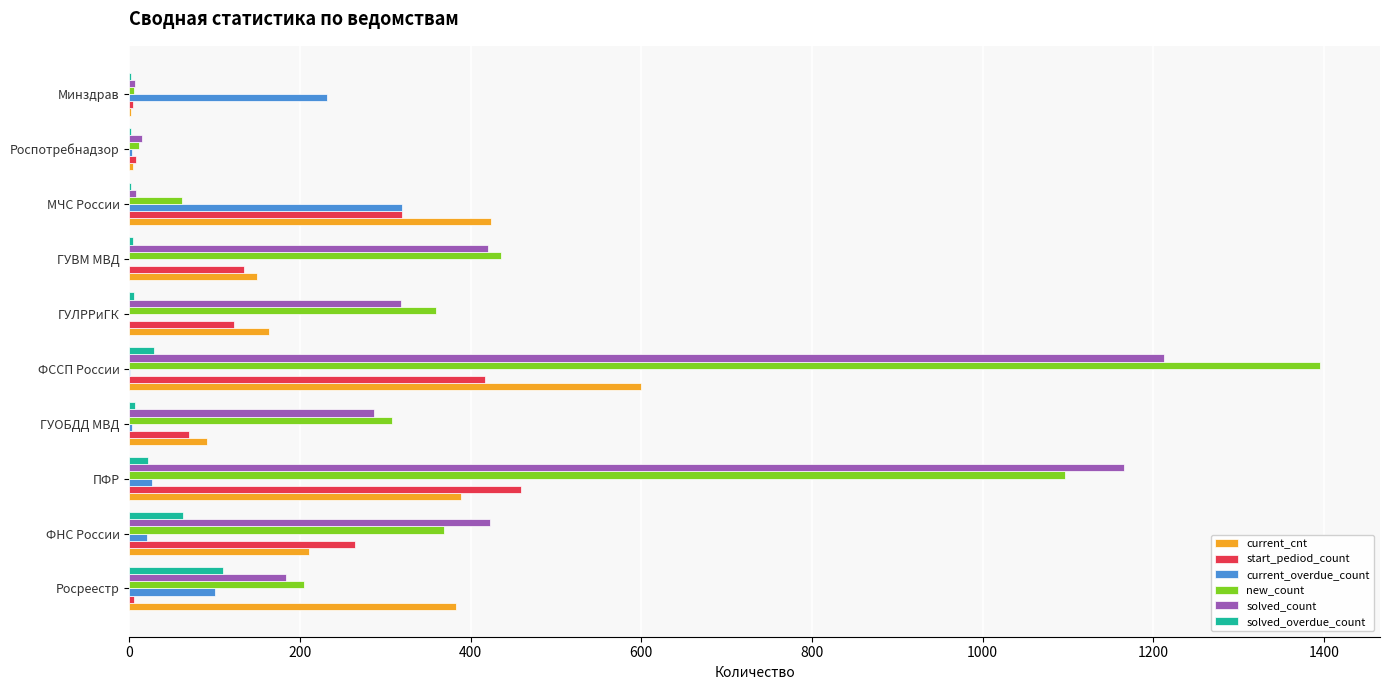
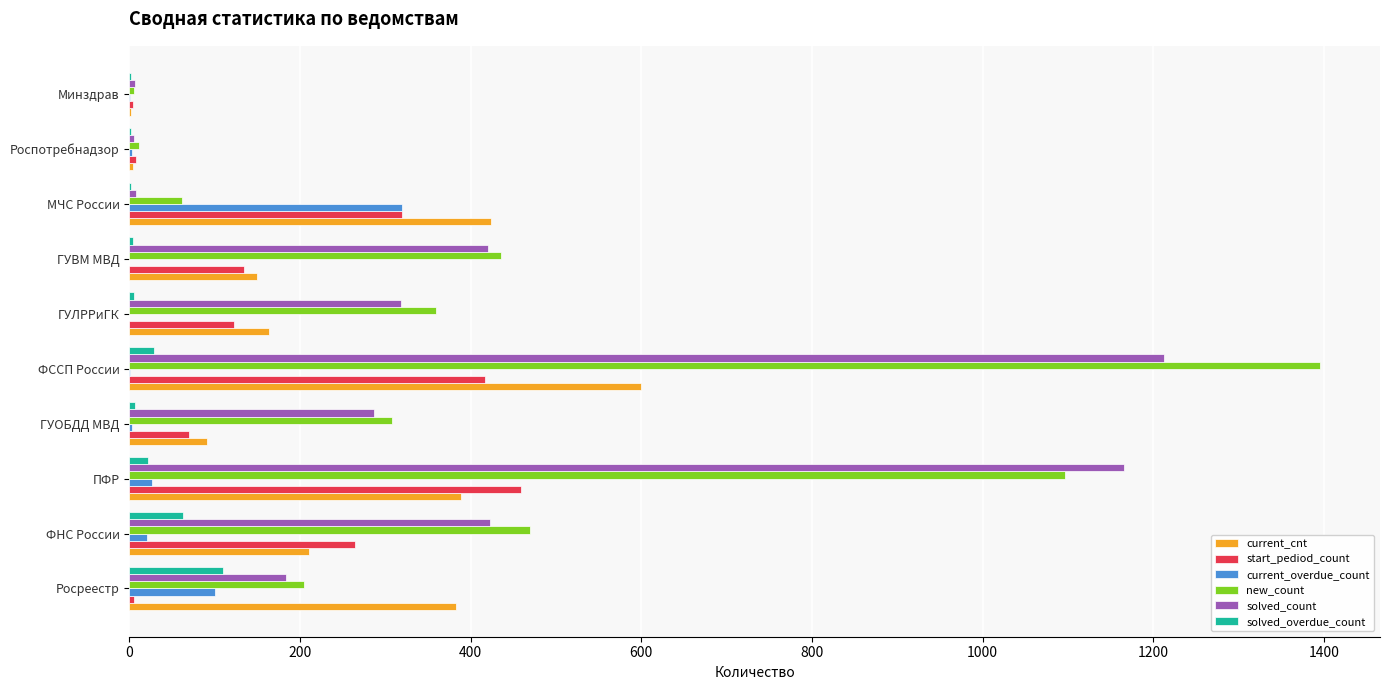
  {
    "current_cnt": {
      "Роспотребнадзор": 0,
      "МЧС России": 420,
      "ГУВМ МВД": 150,
      "ГУЛРРиГК": 160,
      "ФССП России": 600,
      "ГУОБДД МВД": 90,
      "ПФР": 390,
      "ФНС России": 210,
      "Росреестр": 380
    },
    "start_pediod_count": {
      "Минздрав": 0,
      "Роспотребнадзор": 10,
      "МЧС России": 320,
      "ГУВМ МВД": 130,
      "ГУЛРРиГК": 120,
      "ФССП России": 420,
      "ГУОБДД МВД": 70,
      "ПФР": 460,
      "ФНС России": 260,
      "Росреестр": 10
    },
    "current_overdue_count": {
-     "Минздрав": 230,
+     "Минздрав": 0,
      "Роспотребнадзор": 0,
      "МЧС России": 320,
      "ГУВМ МВД": 0,
      "ГУЛРРиГК": 0,
      "ГУОБДД МВД": 0,
      "ПФР": 30,
      "ФНС России": 20,
      "Росреестр": 100
    },
    "new_count": {
      "Минздрав": 10,
      "Роспотребнадзор": 10,
      "МЧС России": 60,
      "ГУВМ МВД": 440,
      "ГУЛРРиГК": 360,
      "ФССП России": 1400,
      "ГУОБДД МВД": 310,
      "ПФР": 1100,
-     "ФНС России": 370,
+     "ФНС России": 470,
      "Росреестр": 200
    },
    "solved_count": {
      "Минздрав": 10,
-     "Роспотребнадзор": 20,
+     "Роспотребнадзор": 10,
      "МЧС России": 10,
      "ГУВМ МВД": 420,
      "ГУЛРРиГК": 320,
      "ФССП России": 1210,
      "ГУОБДД МВД": 290,
      "ПФР": 1170,
      "ФНС России": 420,
      "Росреестр": 180
    },
    "solved_overdue_count": {
      "ГУВМ МВД": 0,
      "ГУЛРРиГК": 10,
      "ФССП России": 30,
      "ГУОБДД МВД": 10,
      "ПФР": 20,
      "ФНС России": 60,
      "Росреестр": 110
    }
  }
